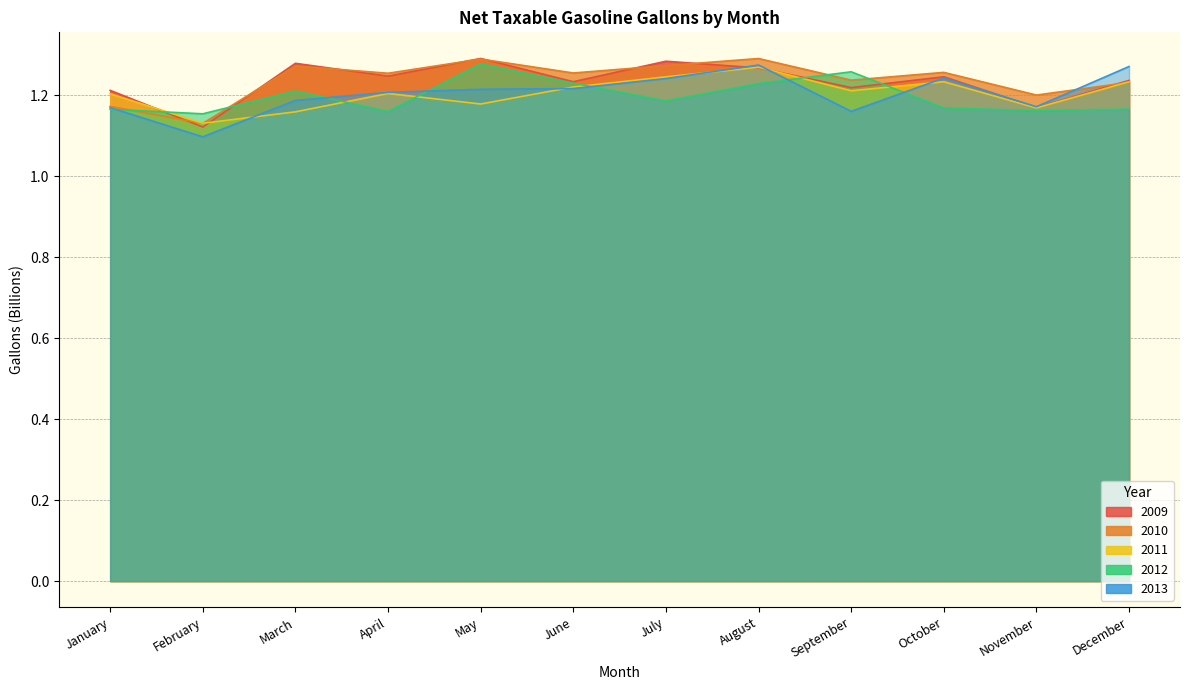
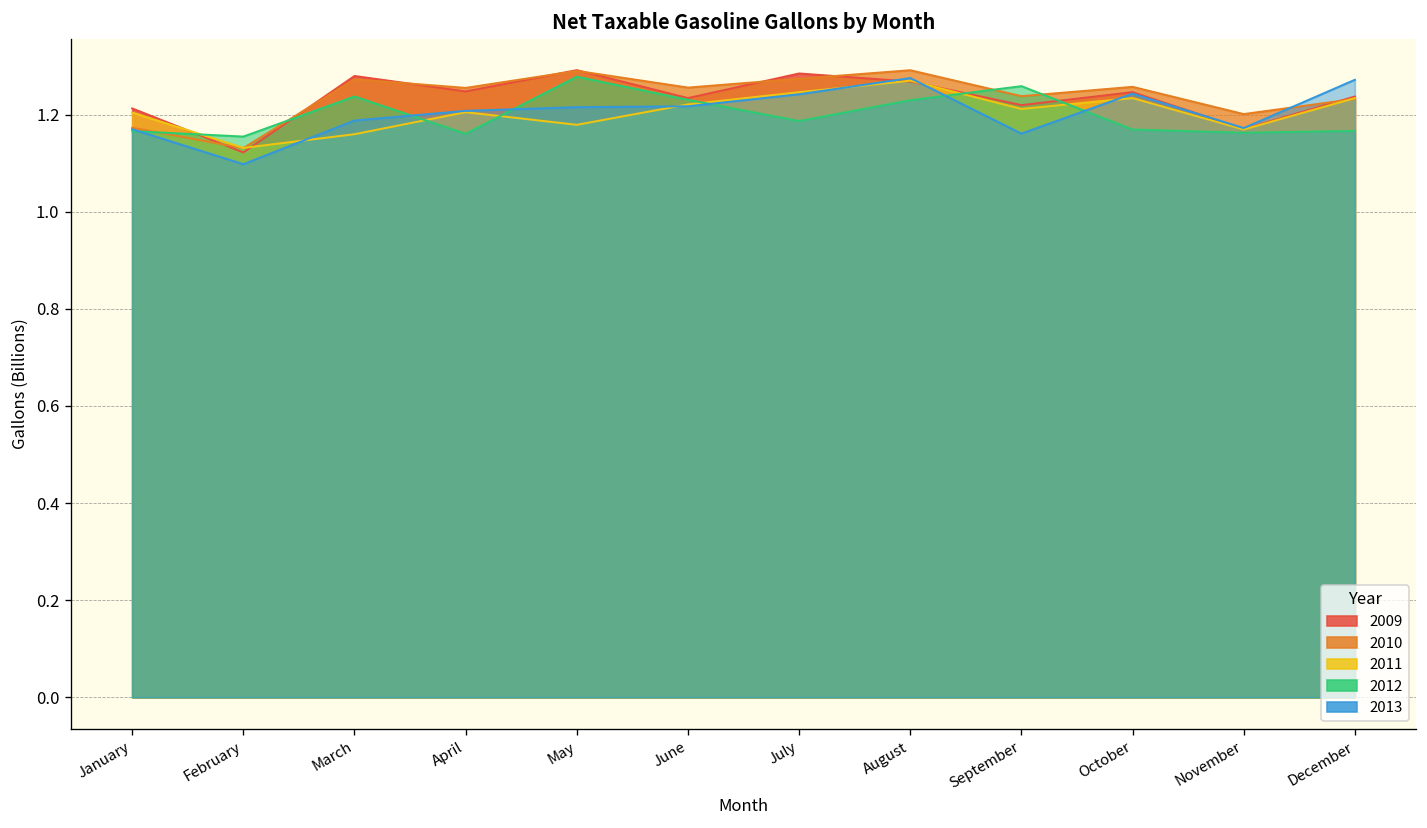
  {
    "2011": {
      "January": 1.20,
      "March": 1.16,
      "May": 1.18,
      "September": 1.21,
      "October": 1.23
    },
    "2012": {
      "February": 1.15,
-     "March": 1.21,
+     "March": 1.24,
      "April": 1.16,
      "May": 1.28,
      "July": 1.19,
      "August": 1.23,
      "September": 1.26,
      "October": 1.17,
      "November": 1.16,
      "December": 1.17
    },
    "2013": {
      "February": 1.10,
      "March": 1.19,
      "May": 1.22,
      "September": 1.16,
      "December": 1.27
    }
  }
